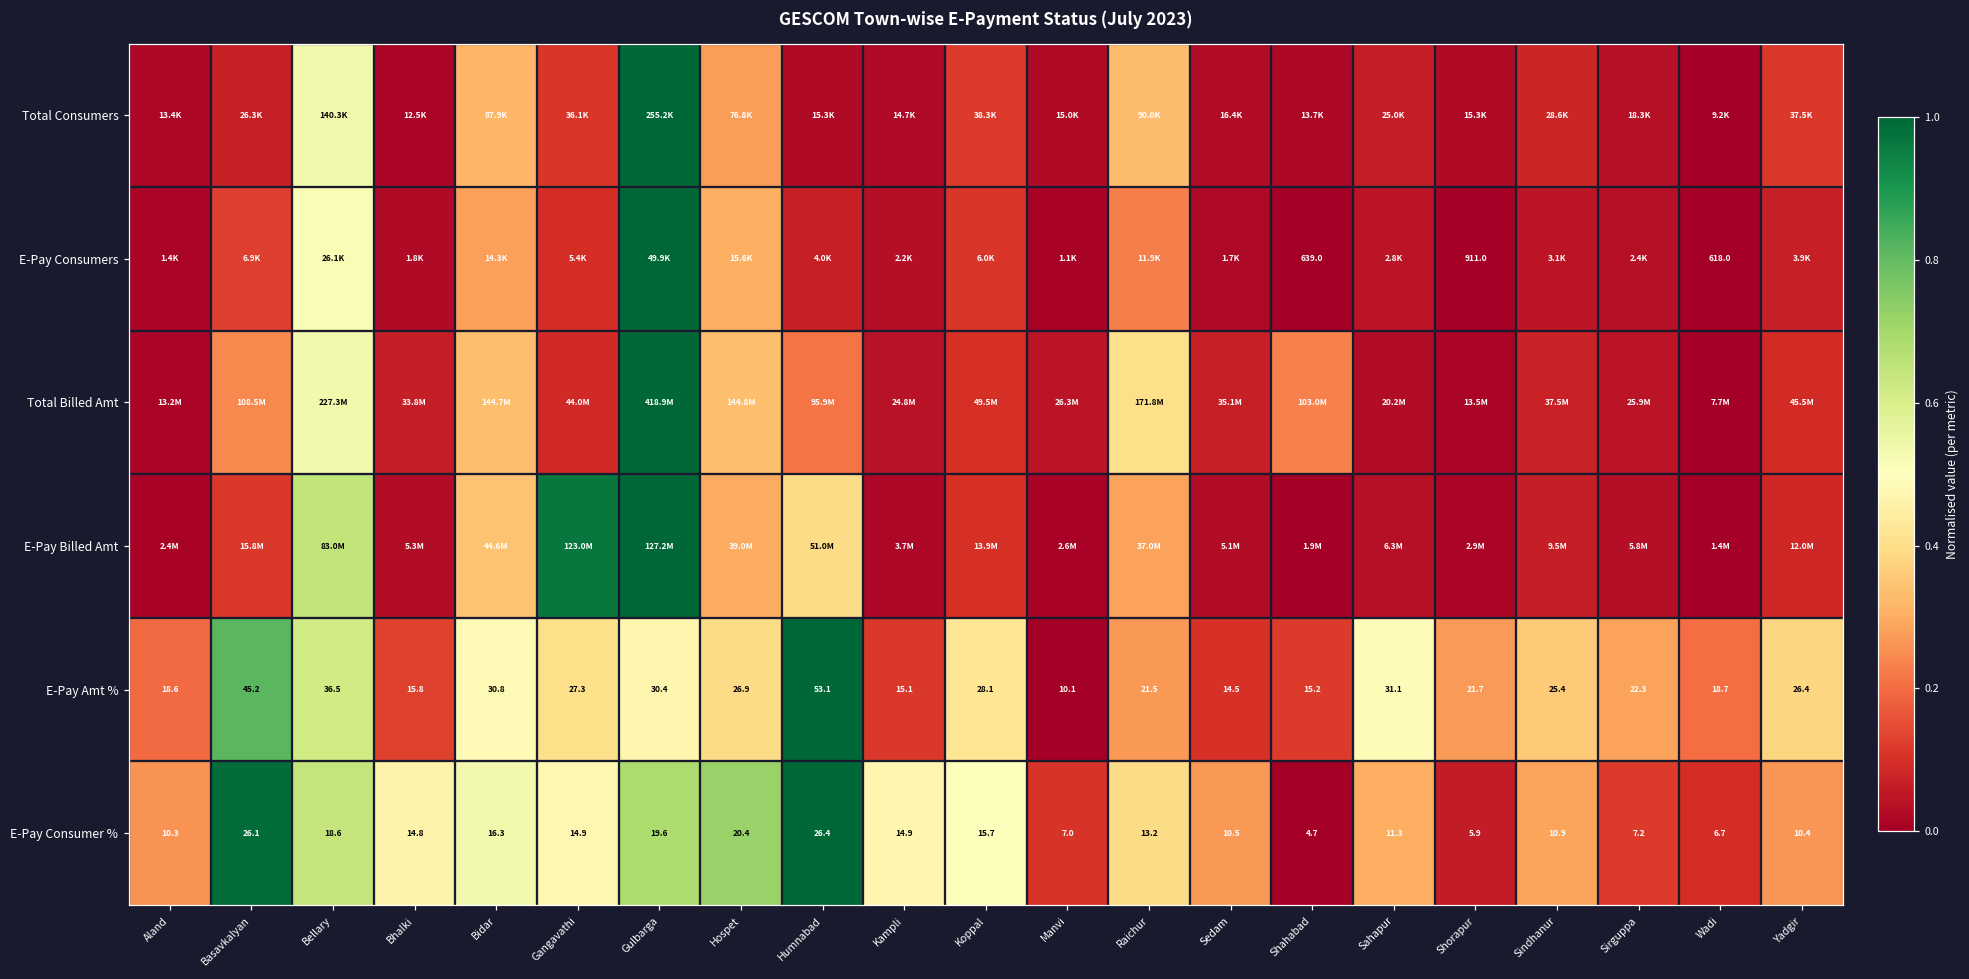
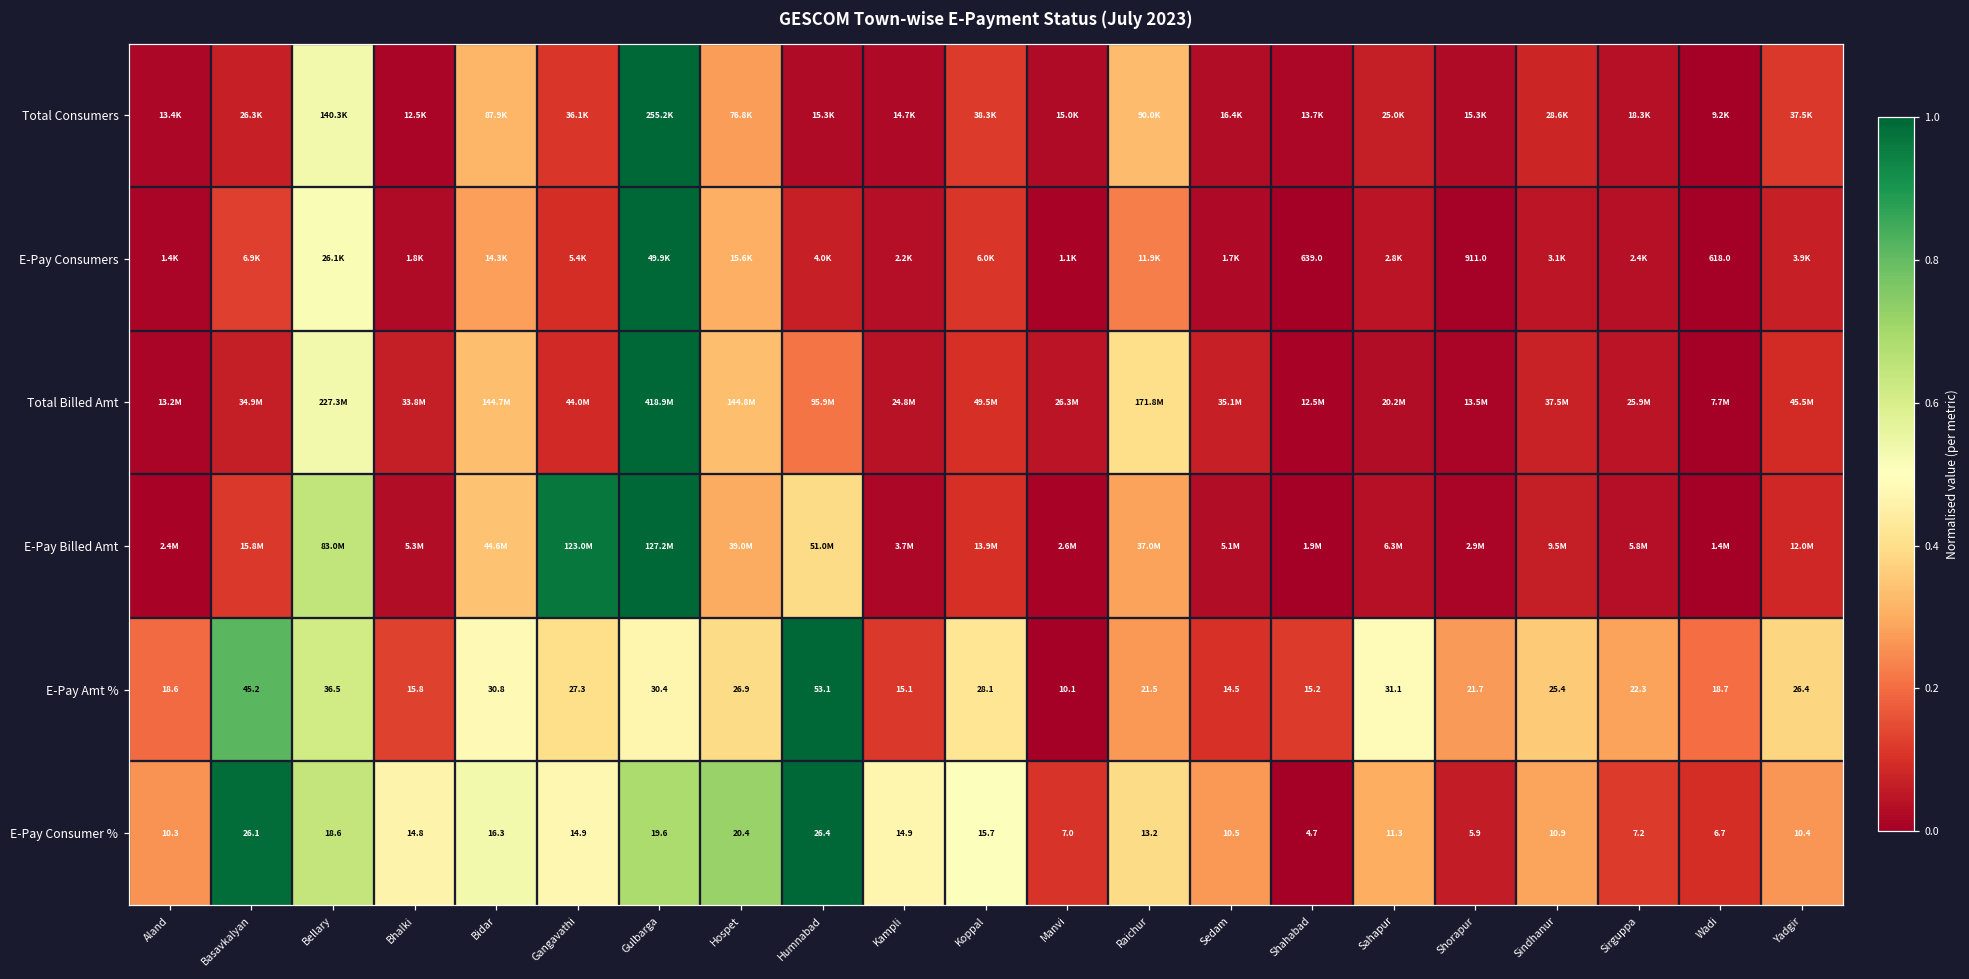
  {
    "Total Consumers": {
      "Aland": "13.4K",
      "Basavkalyan": "26.3K",
      "Bellary": "140.3K",
      "Bhalki": "12.5K",
      "Bidar": "87.9K",
      "Gangavathi": "36.1K",
      "Gulbarga": "255.2K",
      "Hospet": "76.8K",
      "Humnabad": "15.3K",
      "Kampli": "14.7K",
      "Koppal": "38.3K",
      "Manvi": "15.0K",
      "Raichur": "90.0K",
      "Sedam": "16.4K",
      "Shahabad": "13.7K",
      "Sahapur": "25.0K",
      "Shorapur": "15.3K",
      "Sindhanur": "28.6K",
      "Sirguppa": "18.3K",
      "Wadi": "9.2K",
      "Yadgir": "37.5K"
    },
    "E-Pay Consumers": {
      "Aland": "1.4K",
      "Basavkalyan": "6.9K",
      "Bellary": "26.1K",
      "Bhalki": "1.8K",
      "Bidar": "14.3K",
      "Gangavathi": "5.4K",
      "Gulbarga": "49.9K",
      "Hospet": "15.6K",
      "Humnabad": "4.0K",
      "Kampli": "2.2K",
      "Koppal": "6.0K",
      "Manvi": "1.1K",
      "Raichur": "11.9K",
      "Sedam": "1.7K",
      "Shahabad": "639.0",
      "Sahapur": "2.8K",
      "Shorapur": "911.0",
      "Sindhanur": "3.1K",
      "Sirguppa": "2.4K",
      "Wadi": "618.0",
      "Yadgir": "3.9K"
    },
    "Total Billed Amt": {
      "Aland": "13.2M",
-     "Basavkalyan": "108.5M",
+     "Basavkalyan": "34.9M",
      "Bellary": "227.3M",
      "Bhalki": "33.8M",
      "Bidar": "144.7M",
      "Gangavathi": "44.0M",
      "Gulbarga": "418.9M",
      "Hospet": "144.8M",
      "Humnabad": "95.9M",
      "Kampli": "24.8M",
      "Koppal": "49.5M",
      "Manvi": "26.3M",
      "Raichur": "171.8M",
      "Sedam": "35.1M",
-     "Shahabad": "103.0M",
+     "Shahabad": "12.5M",
      "Sahapur": "20.2M",
      "Shorapur": "13.5M",
      "Sindhanur": "37.5M",
      "Sirguppa": "25.9M",
      "Wadi": "7.7M",
      "Yadgir": "45.5M"
    },
    "E-Pay Billed Amt": {
      "Aland": "2.4M",
      "Basavkalyan": "15.8M",
      "Bellary": "83.0M",
      "Bhalki": "5.3M",
      "Bidar": "44.6M",
      "Gangavathi": "123.0M",
      "Gulbarga": "127.2M",
      "Hospet": "39.0M",
      "Humnabad": "51.0M",
      "Kampli": "3.7M",
      "Koppal": "13.9M",
      "Manvi": "2.6M",
      "Raichur": "37.0M",
      "Sedam": "5.1M",
      "Shahabad": "1.9M",
      "Sahapur": "6.3M",
      "Shorapur": "2.9M",
      "Sindhanur": "9.5M",
      "Sirguppa": "5.8M",
      "Wadi": "1.4M",
      "Yadgir": "12.0M"
    },
    "E-Pay Amt %": {
      "Aland": "18.6",
      "Basavkalyan": "45.2",
      "Bellary": "36.5",
      "Bhalki": "15.8",
      "Bidar": "30.8",
      "Gangavathi": "27.3",
      "Gulbarga": "30.4",
      "Hospet": "26.9",
      "Humnabad": "53.1",
      "Kampli": "15.1",
      "Koppal": "28.1",
      "Manvi": "10.1",
      "Raichur": "21.5",
      "Sedam": "14.5",
      "Shahabad": "15.2",
      "Sahapur": "31.1",
      "Shorapur": "21.7",
      "Sindhanur": "25.4",
      "Sirguppa": "22.3",
      "Wadi": "18.7",
      "Yadgir": "26.4"
    },
    "E-Pay Consumer %": {
      "Aland": "10.3",
      "Basavkalyan": "26.1",
      "Bellary": "18.6",
      "Bhalki": "14.8",
      "Bidar": "16.3",
      "Gangavathi": "14.9",
      "Gulbarga": "19.6",
      "Hospet": "20.4",
      "Humnabad": "26.4",
      "Kampli": "14.9",
      "Koppal": "15.7",
      "Manvi": "7.0",
      "Raichur": "13.2",
      "Sedam": "10.5",
      "Shahabad": "4.7",
      "Sahapur": "11.3",
      "Shorapur": "5.9",
      "Sindhanur": "10.9",
      "Sirguppa": "7.2",
      "Wadi": "6.7",
      "Yadgir": "10.4"
    }
  }
